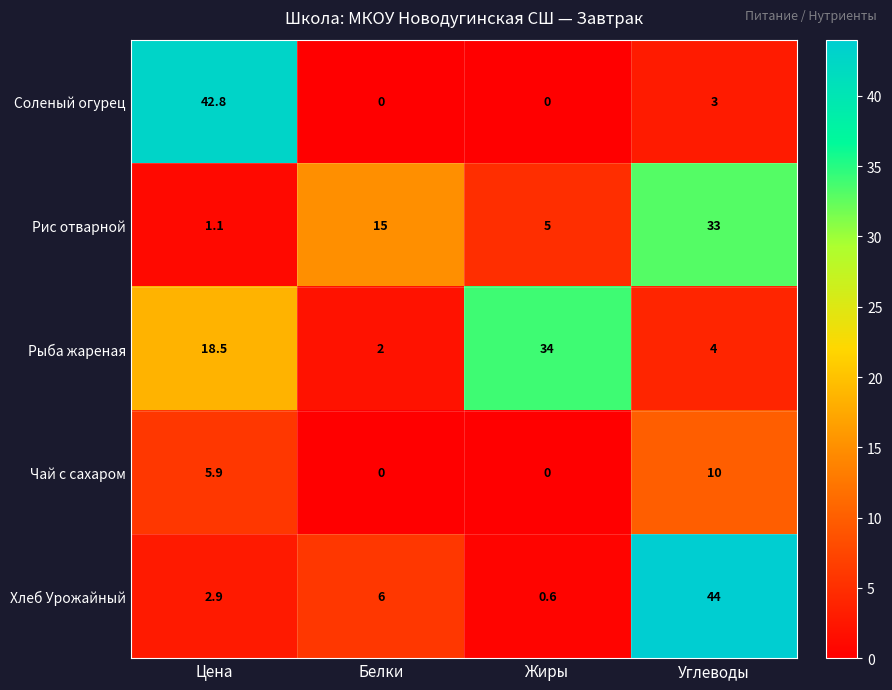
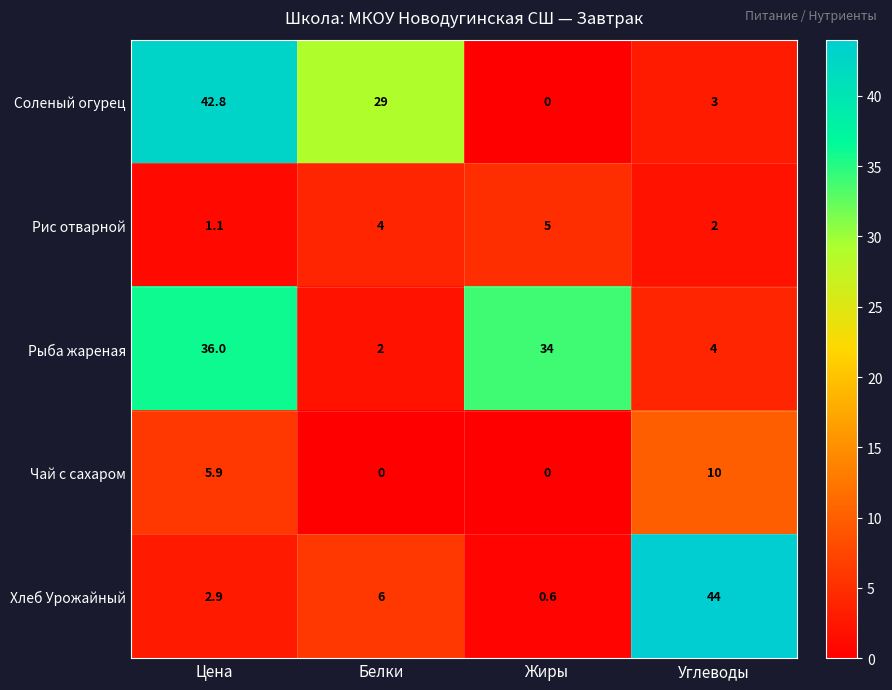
  {
    "Соленый огурец": {
      "Цена": 42.8,
-     "Белки": 0,
+     "Белки": 29,
      "Жиры": 0,
      "Углеводы": 3
    },
    "Рис отварной": {
      "Цена": 1.1,
-     "Белки": 15,
+     "Белки": 4,
      "Жиры": 5,
-     "Углеводы": 33
+     "Углеводы": 2
    },
    "Рыба жареная": {
-     "Цена": 18.5,
+     "Цена": 36.0,
      "Белки": 2,
      "Жиры": 34,
      "Углеводы": 4
    },
    "Чай с сахаром": {
      "Цена": 5.9,
      "Белки": 0,
      "Жиры": 0,
      "Углеводы": 10
    },
    "Хлеб Урожайный": {
      "Цена": 2.9,
      "Белки": 6,
      "Жиры": 0.6,
      "Углеводы": 44
    }
  }
